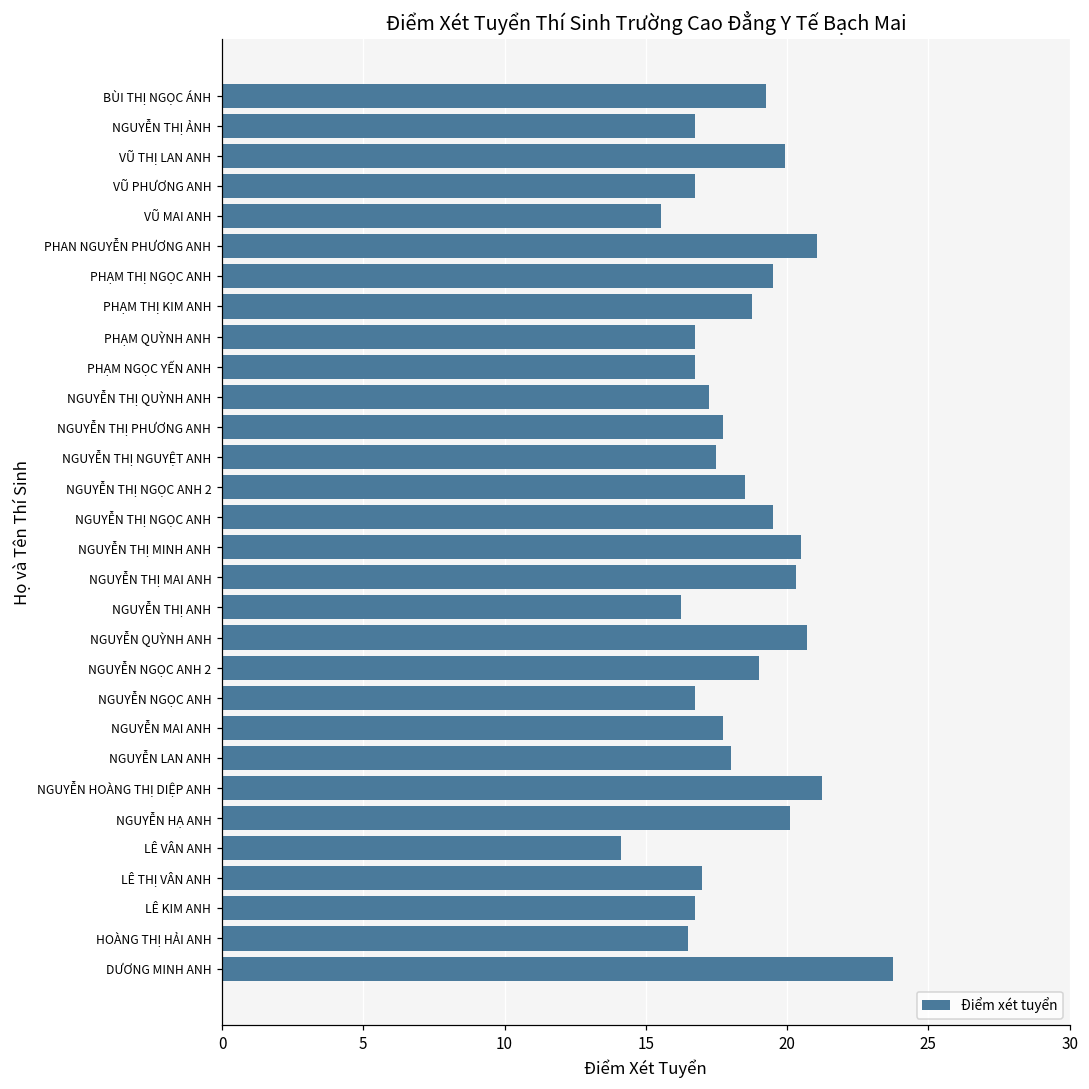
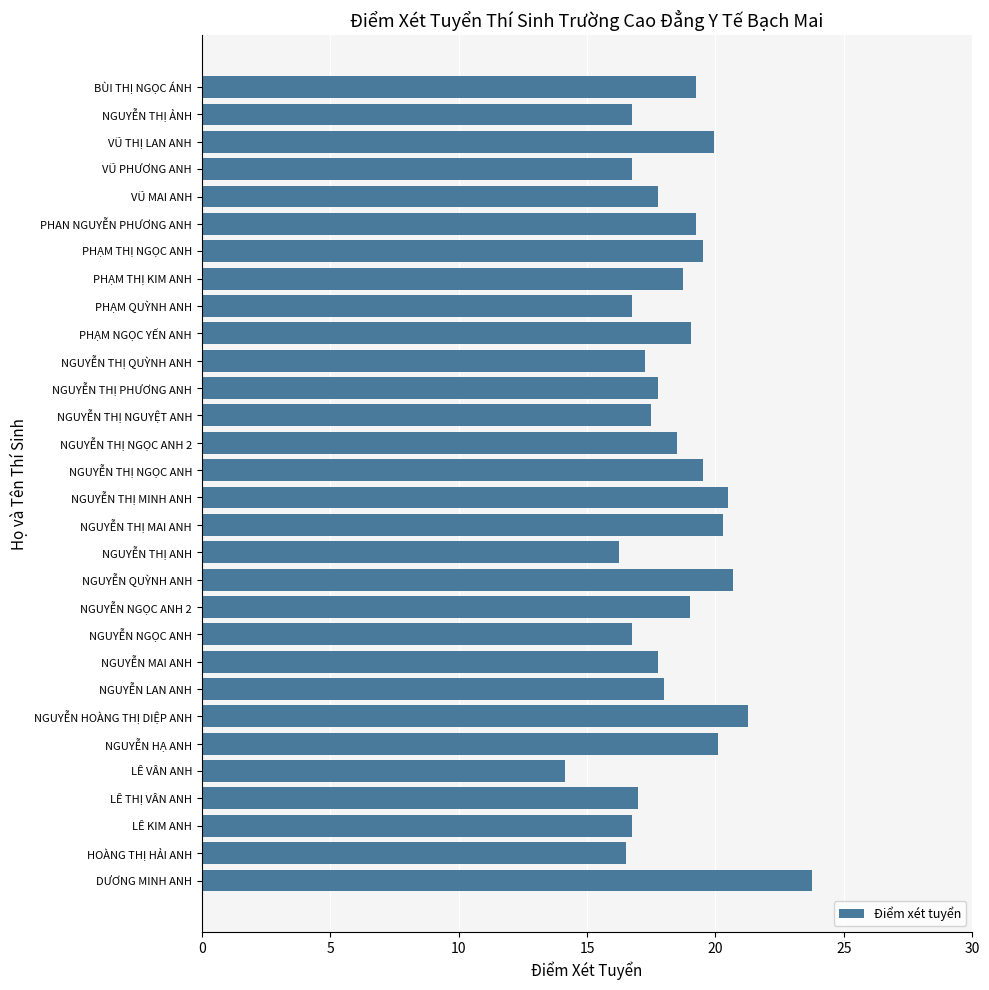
  {
    "BÙI THỊ NGỌC ÁNH": 19.3,
    "NGUYỄN THỊ ẢNH": 16.8,
    "VŨ THỊ LAN ANH": 19.9,
    "VŨ PHƯƠNG ANH": 16.8,
-   "VŨ MAI ANH": 15.5,
-   "PHAN NGUYỄN PHƯƠNG ANH": 21.1,
+   "VŨ MAI ANH": 17.8,
+   "PHAN NGUYỄN PHƯƠNG ANH": 19.3,
    "PHẠM THỊ NGỌC ANH": 19.5,
    "PHẠM THỊ KIM ANH": 18.8,
    "PHẠM QUỲNH ANH": 16.8,
-   "PHẠM NGỌC YẾN ANH": 16.8,
+   "PHẠM NGỌC YẾN ANH": 19.1,
    "NGUYỄN THỊ QUỲNH ANH": 17.3,
    "NGUYỄN THỊ PHƯƠNG ANH": 17.8,
    "NGUYỄN THỊ NGUYỆT ANH": 17.5,
    "NGUYỄN THỊ NGỌC ANH 2": 18.5,
    "NGUYỄN THỊ NGỌC ANH": 19.5,
    "NGUYỄN THỊ MINH ANH": 20.5,
    "NGUYỄN THỊ MAI ANH": 20.3,
    "NGUYỄN THỊ ANH": 16.3,
    "NGUYỄN QUỲNH ANH": 20.7,
    "NGUYỄN NGỌC ANH 2": 19.0,
    "NGUYỄN NGỌC ANH": 16.8,
    "NGUYỄN MAI ANH": 17.8,
    "NGUYỄN LAN ANH": 18.0,
    "NGUYỄN HOÀNG THỊ DIỆP ANH": 21.3,
    "NGUYỄN HẠ ANH": 20.1,
    "LÊ VÂN ANH": 14.1,
    "LÊ THỊ VÂN ANH": 17.0,
    "LÊ KIM ANH": 16.8,
    "HOÀNG THỊ HẢI ANH": 16.5,
    "DƯƠNG MINH ANH": 23.8
  }
